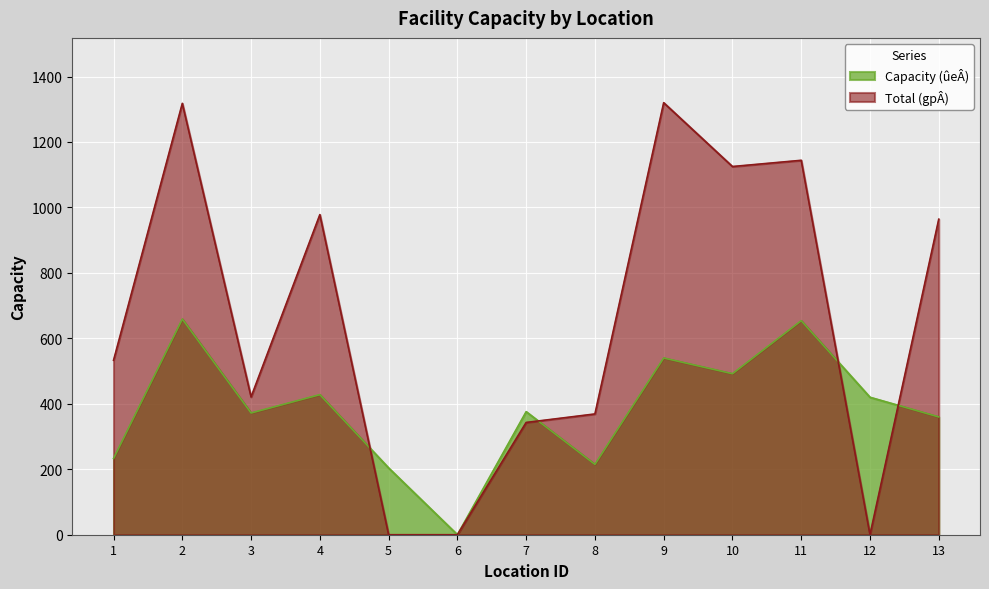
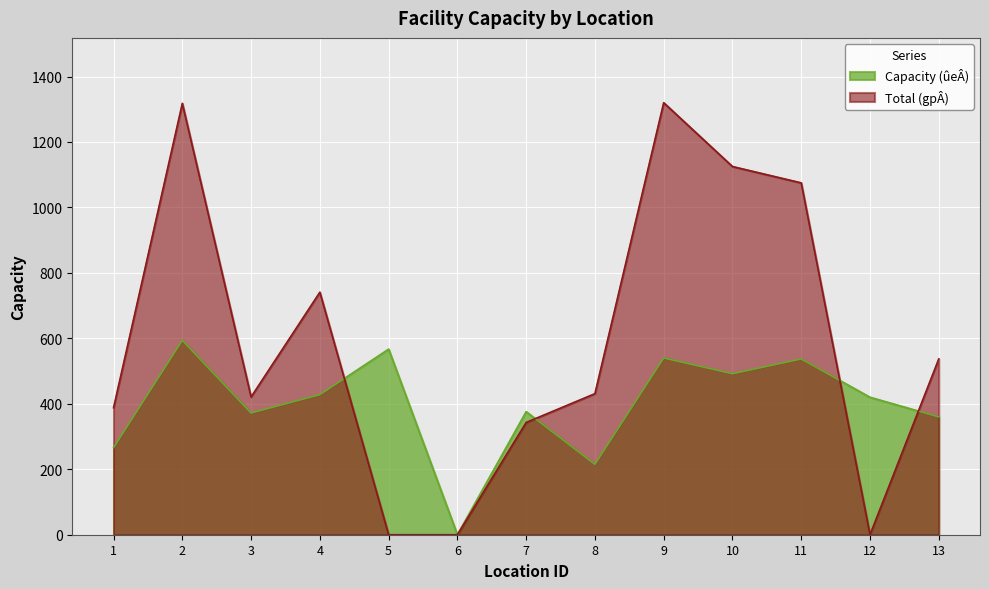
  {
    "Capacity (ûeÂ)": {
-     "1": 230,
-     "2": 660,
+     "1": 270,
+     "2": 590,
      "3": 370,
      "4": 430,
-     "5": 200,
+     "5": 570,
      "7": 380,
      "8": 220,
      "9": 540,
      "10": 490,
-     "11": 650,
+     "11": 540,
      "12": 420,
      "13": 360
    },
    "Total (gpÂ)": {
-     "1": 530,
+     "1": 390,
      "2": 1320,
      "3": 420,
-     "4": 980,
+     "4": 740,
      "5": 0,
      "7": 340,
-     "8": 370,
+     "8": 430,
      "9": 1320,
      "10": 1130,
-     "11": 1140,
+     "11": 1080,
      "12": 0,
-     "13": 960
+     "13": 540
    }
  }
